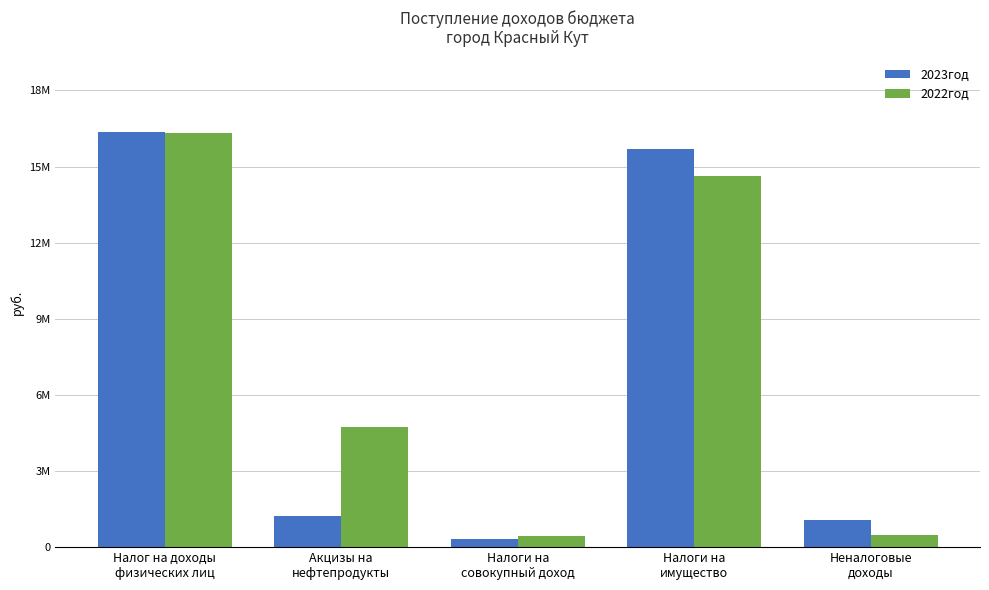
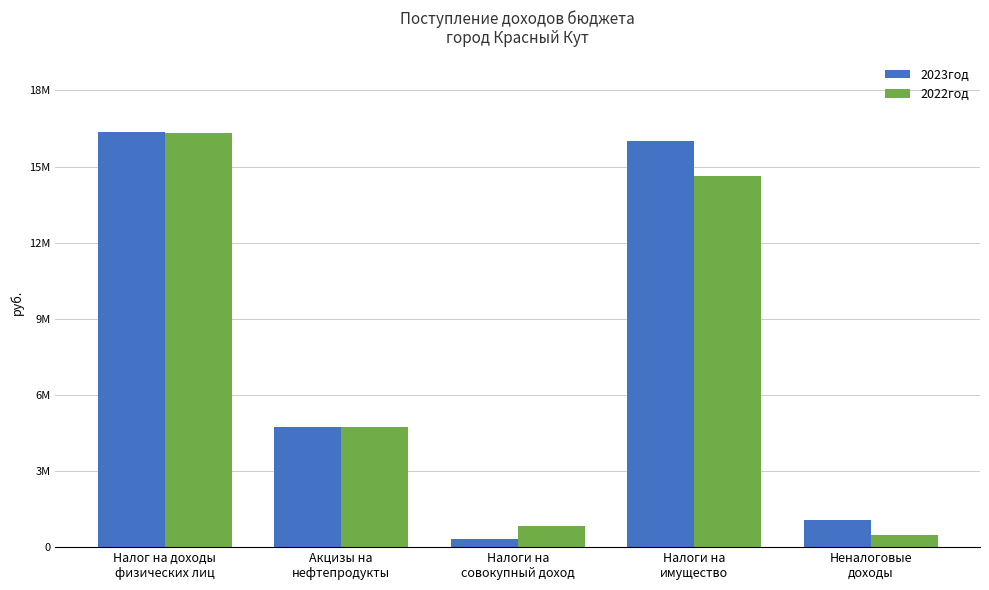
  {
    "2023год": {
      "Налог на доходы физических лиц": 16700000,
-     "Акцизы на нефтепродукты": 1200000,
+     "Акцизы на нефтепродукты": 4800000,
      "Налоги на совокупный доход": 300000,
-     "Налоги на имущество": 16000000,
+     "Налоги на имущество": 16400000,
      "Неналоговые доходы": 1100000
    },
    "2022год": {
      "Налог на доходы физических лиц": 16700000,
      "Акцизы на нефтепродукты": 4800000,
-     "Налоги на совокупный доход": 400000,
+     "Налоги на совокупный доход": 800000,
      "Налоги на имущество": 14900000,
      "Неналоговые доходы": 500000
    }
  }
